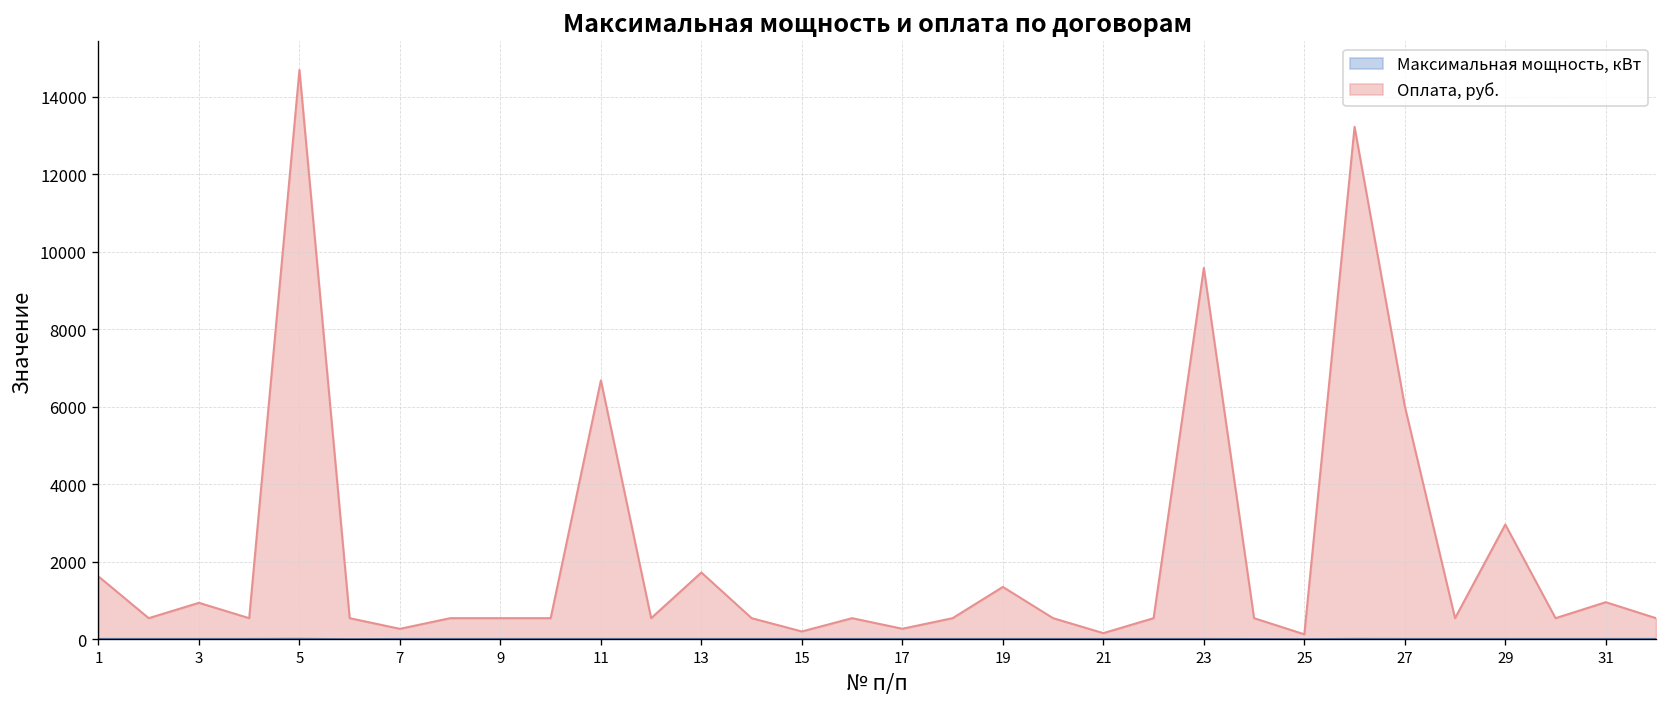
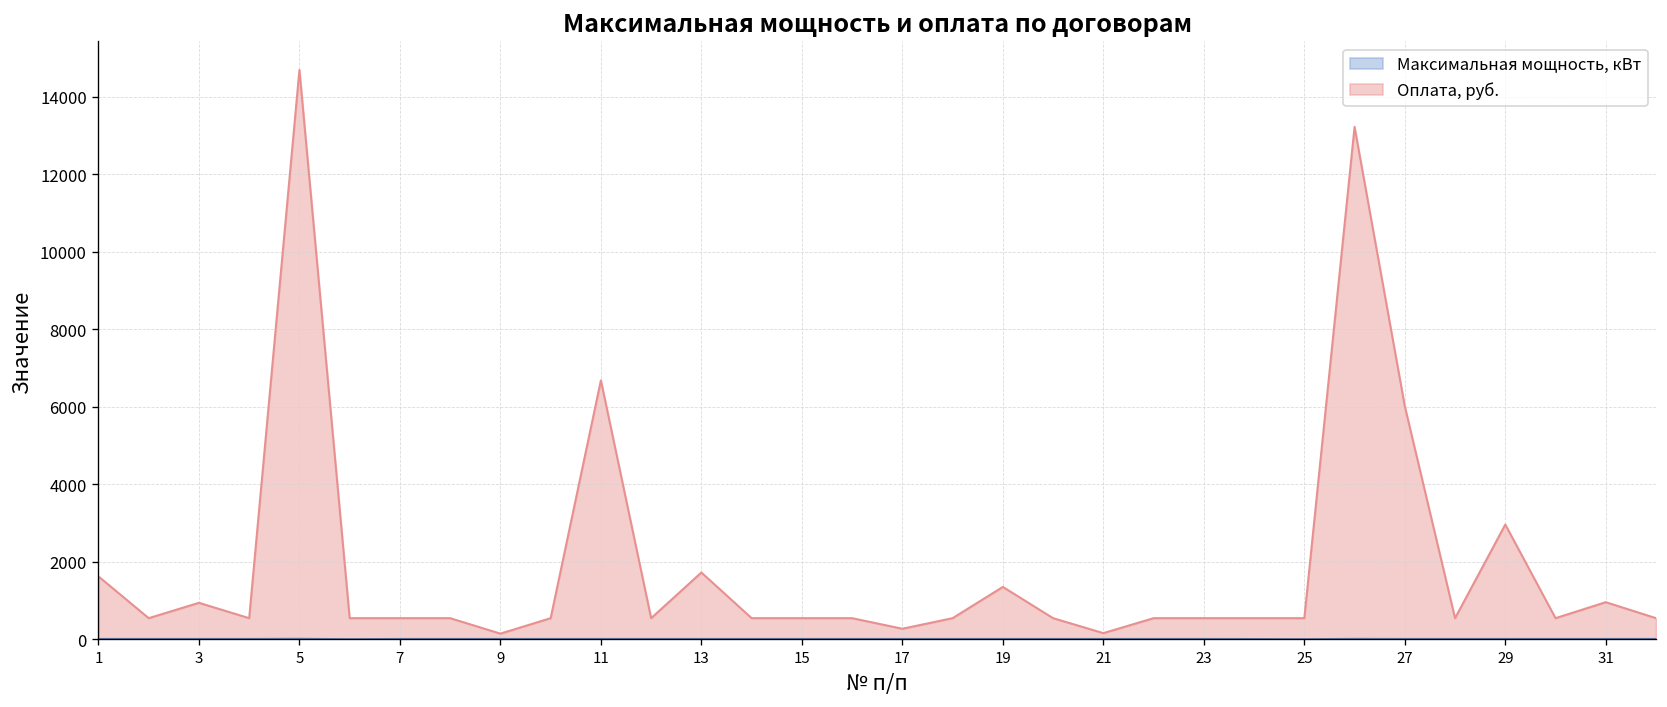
  {
    "Максимальная мощность, кВт": {
      "1": 0,
      "3": 0,
      "5": 0,
      "7": 0,
      "9": 0,
      "11": 0,
      "13": 0,
      "15": 0,
      "17": 0,
      "19": 0,
      "21": 0,
      "23": 0,
      "25": 0,
      "27": 0,
      "29": 0,
      "31": 0
    },
    "Оплата, руб.": {
      "1": 1600,
      "3": 900,
      "5": 14700,
-     "7": 300,
-     "9": 600,
+     "7": 600,
+     "9": 200,
      "11": 6700,
      "13": 1700,
-     "15": 200,
+     "15": 600,
      "17": 300,
      "19": 1400,
      "21": 200,
-     "23": 9600,
-     "25": 100,
+     "23": 600,
+     "25": 600,
      "27": 6000,
      "29": 3000,
      "31": 1000
    }
  }
